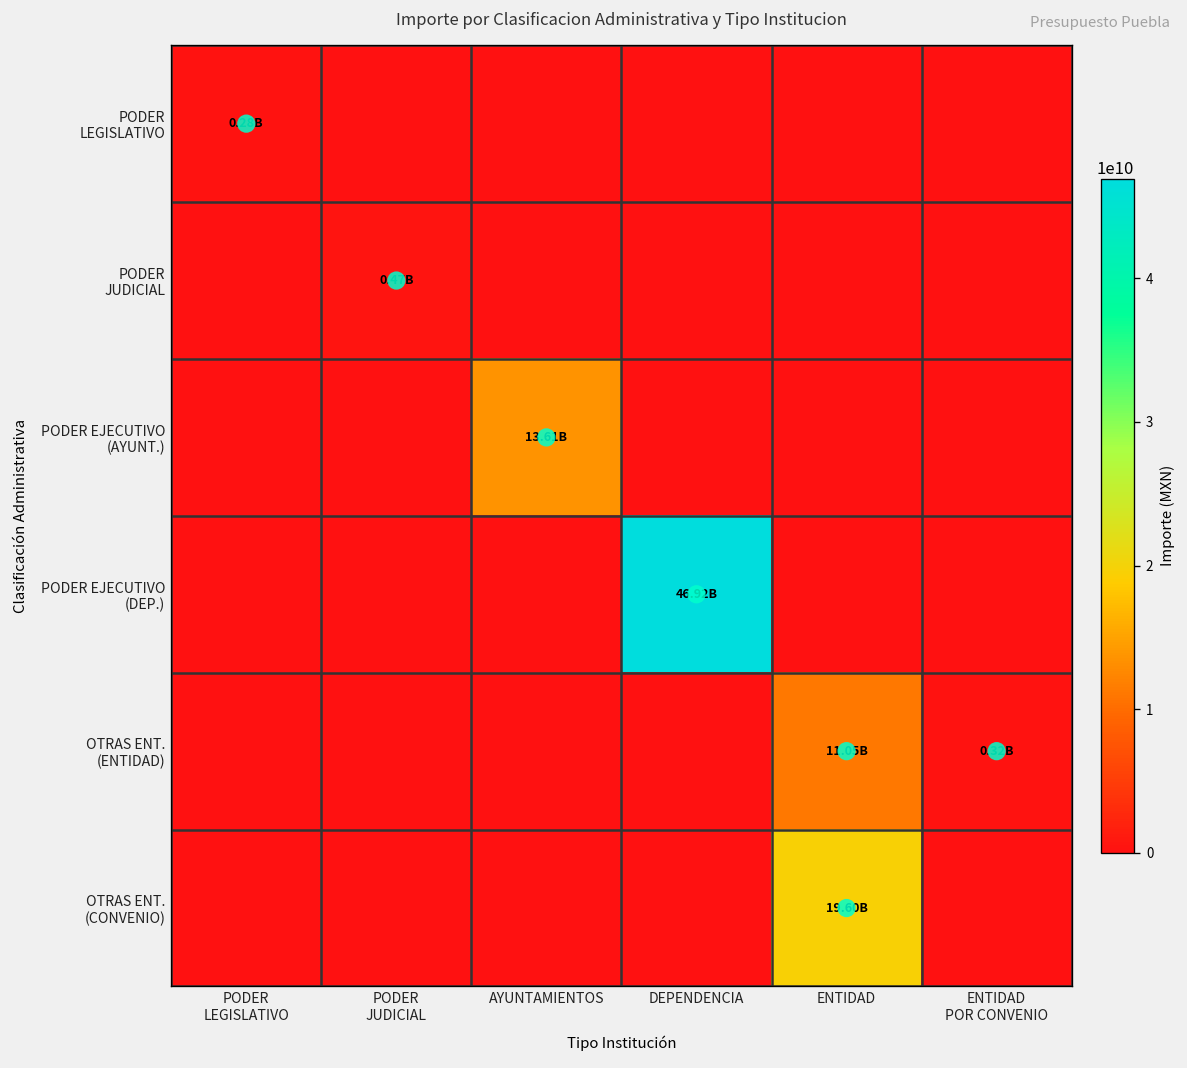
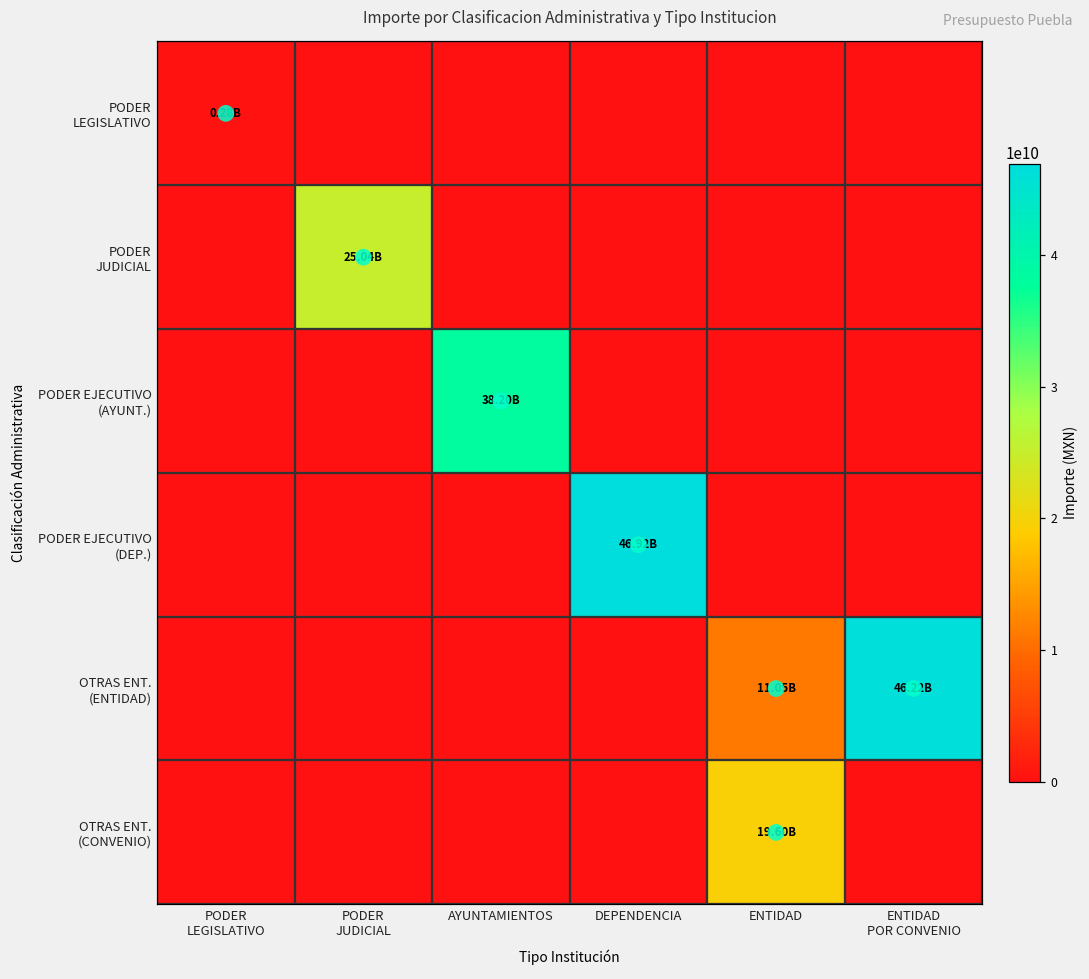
  {
    "PODER JUDICIAL": {
-     "PODER JUDICIAL": "0.47B"
+     "PODER JUDICIAL": "25.04B"
    },
    "PODER EJECUTIVO (AYUNT.)": {
-     "AYUNTAMIENTOS": "13.61B"
+     "AYUNTAMIENTOS": "38.20B"
    },
    "OTRAS ENT. (ENTIDAD)": {
-     "ENTIDAD POR CONVENIO": "0.32B"
+     "ENTIDAD POR CONVENIO": "46.22B"
    }
  }
